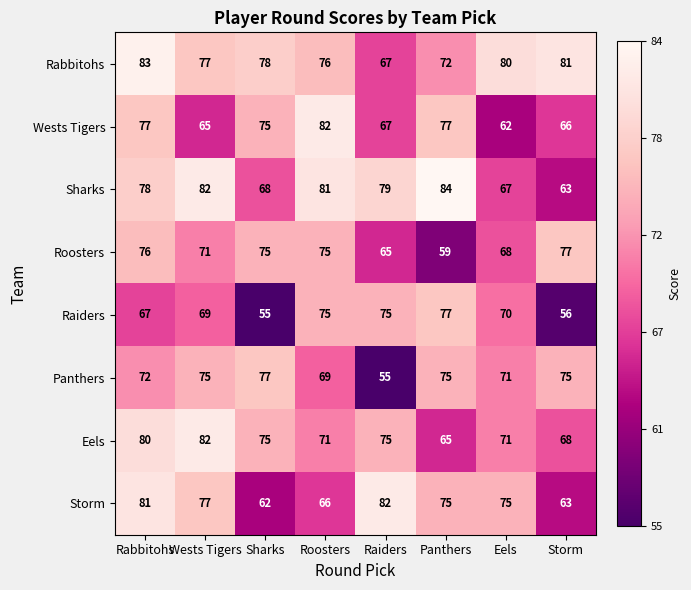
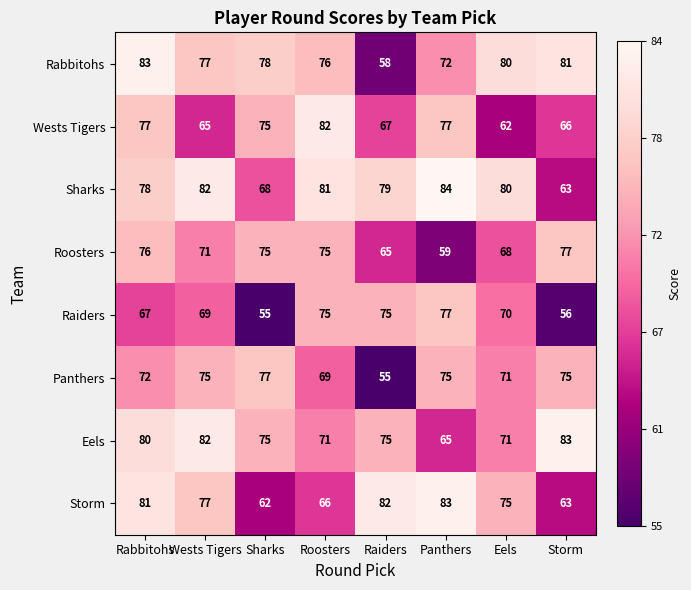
  {
    "Rabbitohs": {
      "Rabbitohs": 83,
      "Wests Tigers": 77,
      "Sharks": 78,
      "Roosters": 76,
-     "Raiders": 67,
+     "Raiders": 58,
      "Panthers": 72,
      "Eels": 80,
      "Storm": 81
    },
    "Wests Tigers": {
      "Rabbitohs": 77,
      "Wests Tigers": 65,
      "Sharks": 75,
      "Roosters": 82,
      "Raiders": 67,
      "Panthers": 77,
      "Eels": 62,
      "Storm": 66
    },
    "Sharks": {
      "Rabbitohs": 78,
      "Wests Tigers": 82,
      "Sharks": 68,
      "Roosters": 81,
      "Raiders": 79,
      "Panthers": 84,
-     "Eels": 67,
+     "Eels": 80,
      "Storm": 63
    },
    "Roosters": {
      "Rabbitohs": 76,
      "Wests Tigers": 71,
      "Sharks": 75,
      "Roosters": 75,
      "Raiders": 65,
      "Panthers": 59,
      "Eels": 68,
      "Storm": 77
    },
    "Raiders": {
      "Rabbitohs": 67,
      "Wests Tigers": 69,
      "Sharks": 55,
      "Roosters": 75,
      "Raiders": 75,
      "Panthers": 77,
      "Eels": 70,
      "Storm": 56
    },
    "Panthers": {
      "Rabbitohs": 72,
      "Wests Tigers": 75,
      "Sharks": 77,
      "Roosters": 69,
      "Raiders": 55,
      "Panthers": 75,
      "Eels": 71,
      "Storm": 75
    },
    "Eels": {
      "Rabbitohs": 80,
      "Wests Tigers": 82,
      "Sharks": 75,
      "Roosters": 71,
      "Raiders": 75,
      "Panthers": 65,
      "Eels": 71,
-     "Storm": 68
+     "Storm": 83
    },
    "Storm": {
      "Rabbitohs": 81,
      "Wests Tigers": 77,
      "Sharks": 62,
      "Roosters": 66,
      "Raiders": 82,
-     "Panthers": 75,
+     "Panthers": 83,
      "Eels": 75,
      "Storm": 63
    }
  }
